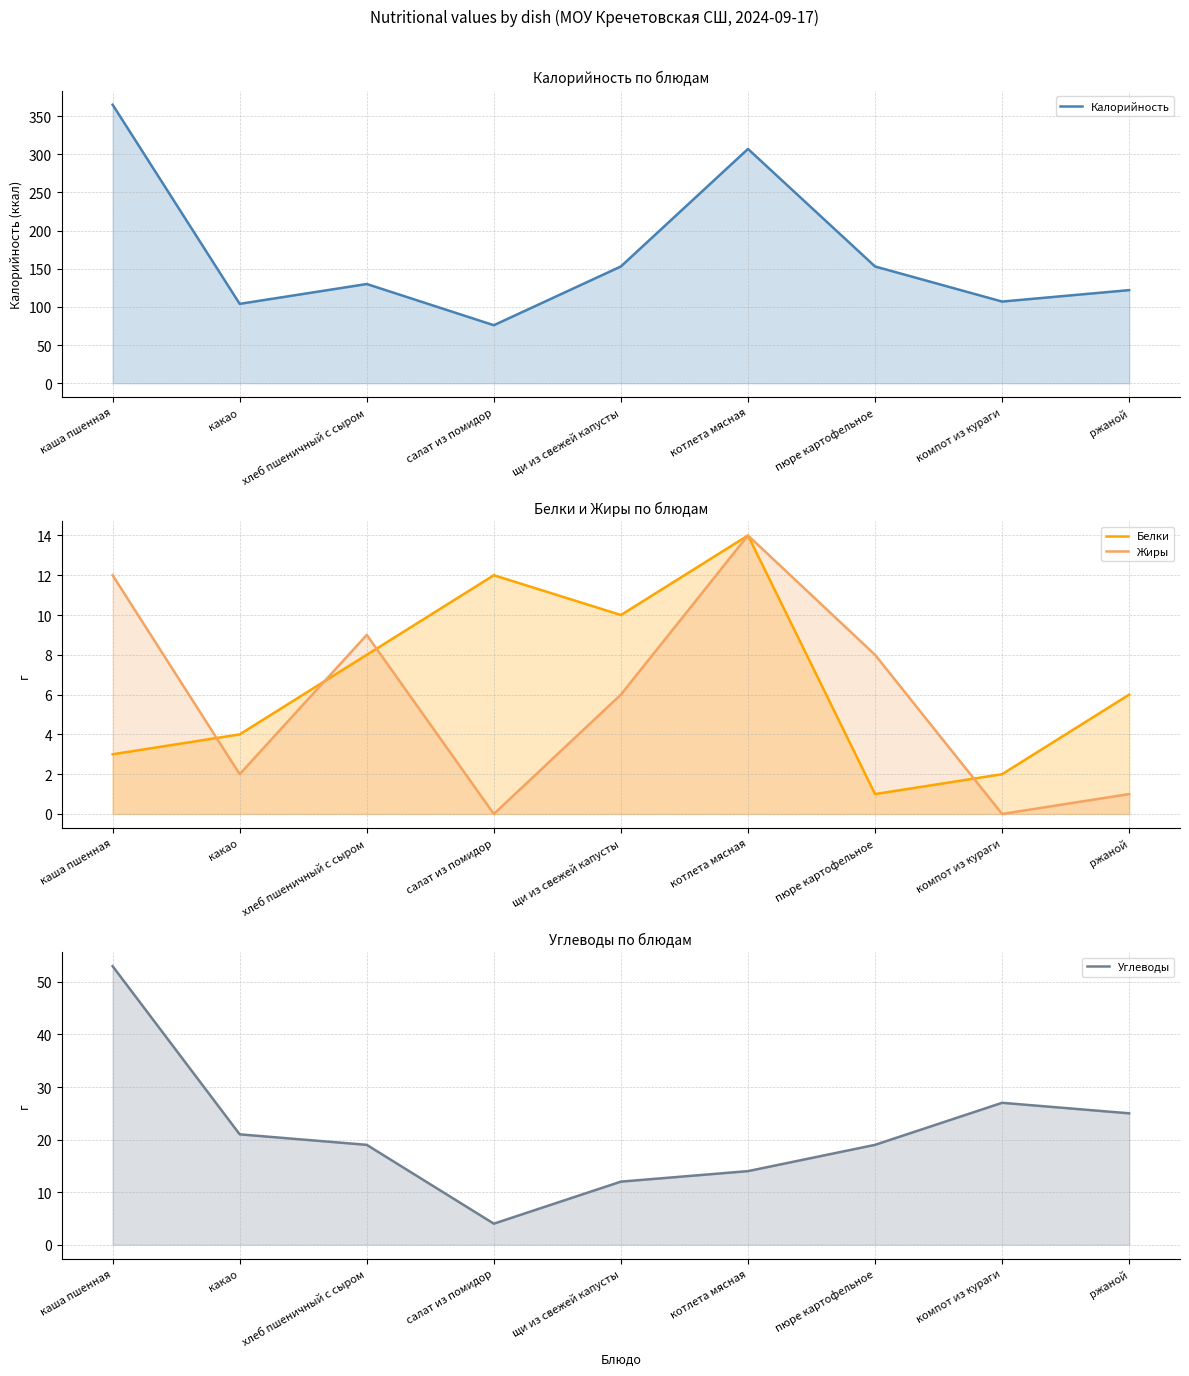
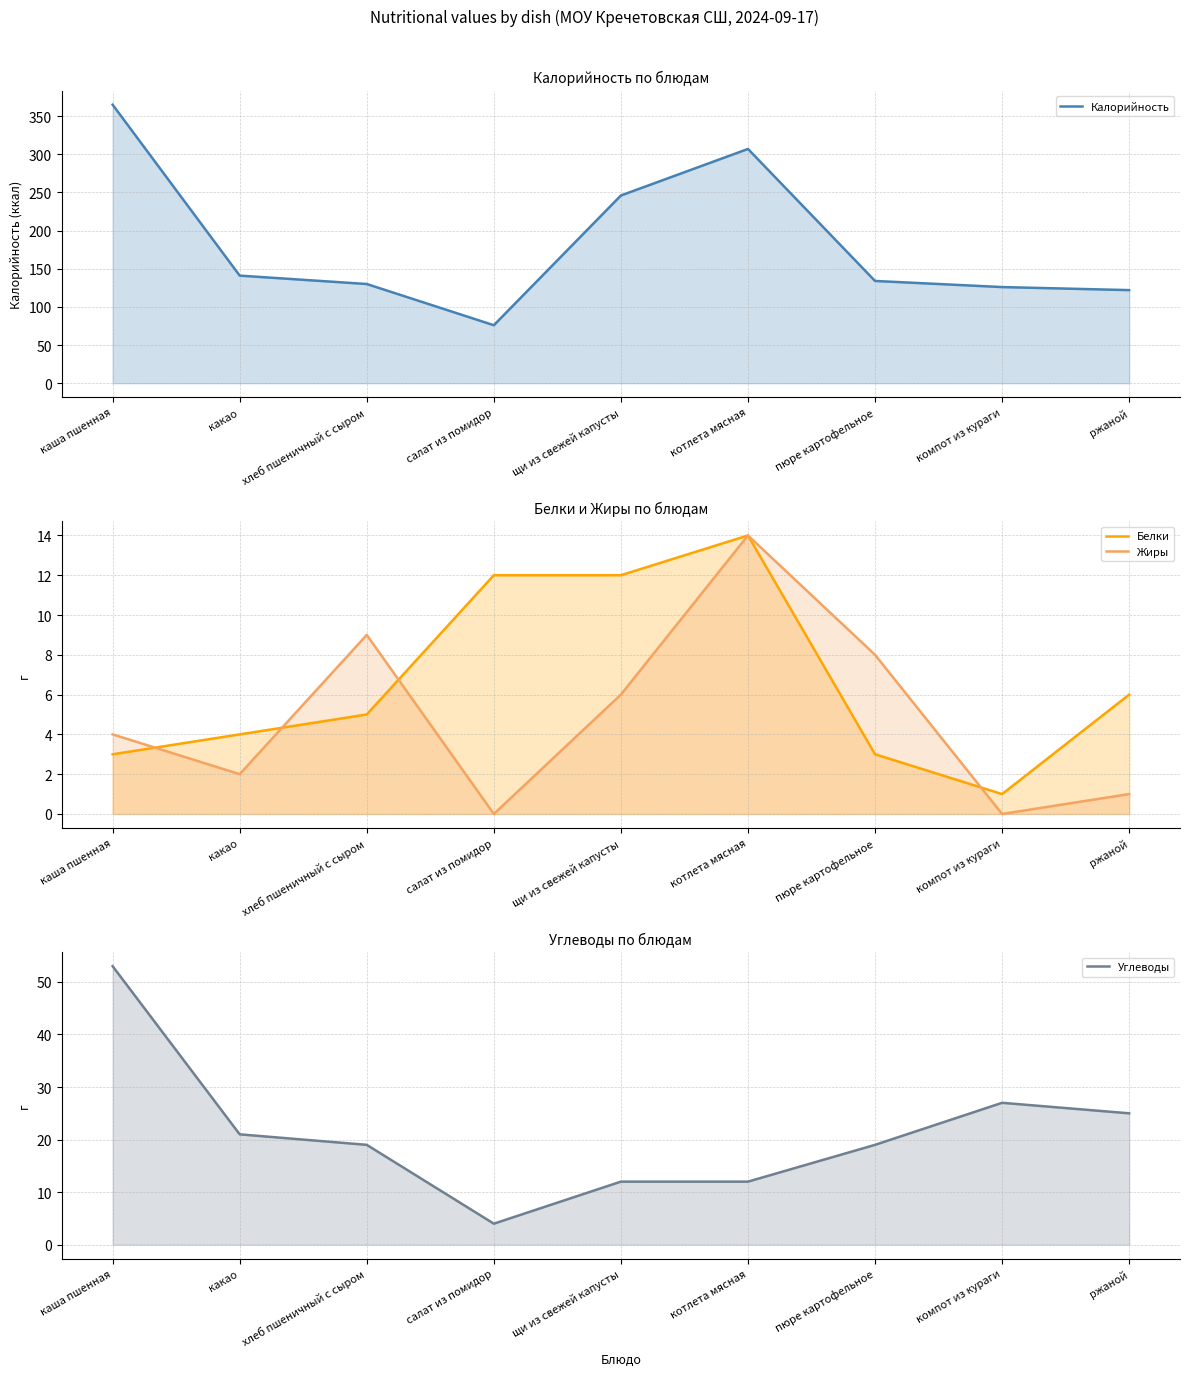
  {
    "Калорийность по блюдам": {
      "каша пшенная": 370,
-     "какао": 100,
+     "какао": 140,
      "хлеб пшеничный с сыром": 130,
      "салат из помидор": 80,
-     "щи из свежей капусты": 150,
+     "щи из свежей капусты": 250,
      "котлета мясная": 310,
-     "пюре картофельное": 150,
-     "компот из кураги": 110,
+     "пюре картофельное": 130,
+     "компот из кураги": 130,
      "ржаной": 120
    },
    "Белки и Жиры по блюдам": {
      "Белки": {
        "каша пшенная": 3,
        "какао": 4,
-       "хлеб пшеничный с сыром": 8,
+       "хлеб пшеничный с сыром": 5,
        "салат из помидор": 12,
-       "щи из свежей капусты": 10,
-       "пюре картофельное": 1,
-       "компот из кураги": 2,
+       "щи из свежей капусты": 12,
+       "пюре картофельное": 3,
+       "компот из кураги": 1,
        "ржаной": 6
      },
      "Жиры": {
-       "каша пшенная": 12,
+       "каша пшенная": 4,
        "какао": 2,
        "хлеб пшеничный с сыром": 9,
        "салат из помидор": 0,
        "щи из свежей капусты": 6,
        "пюре картофельное": 8,
        "компот из кураги": 0,
        "ржаной": 1
      }
    },
    "Углеводы по блюдам": {
      "каша пшенная": 53,
      "какао": 21,
      "хлеб пшеничный с сыром": 19,
      "салат из помидор": 4,
      "щи из свежей капусты": 12,
-     "котлета мясная": 14,
+     "котлета мясная": 12,
      "пюре картофельное": 19,
      "компот из кураги": 27,
      "ржаной": 25
    }
  }
